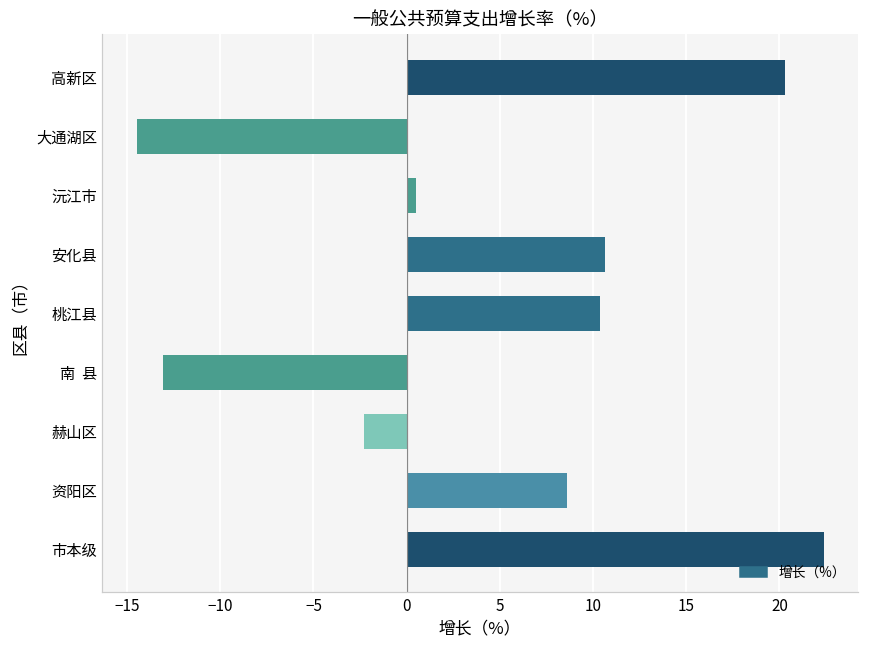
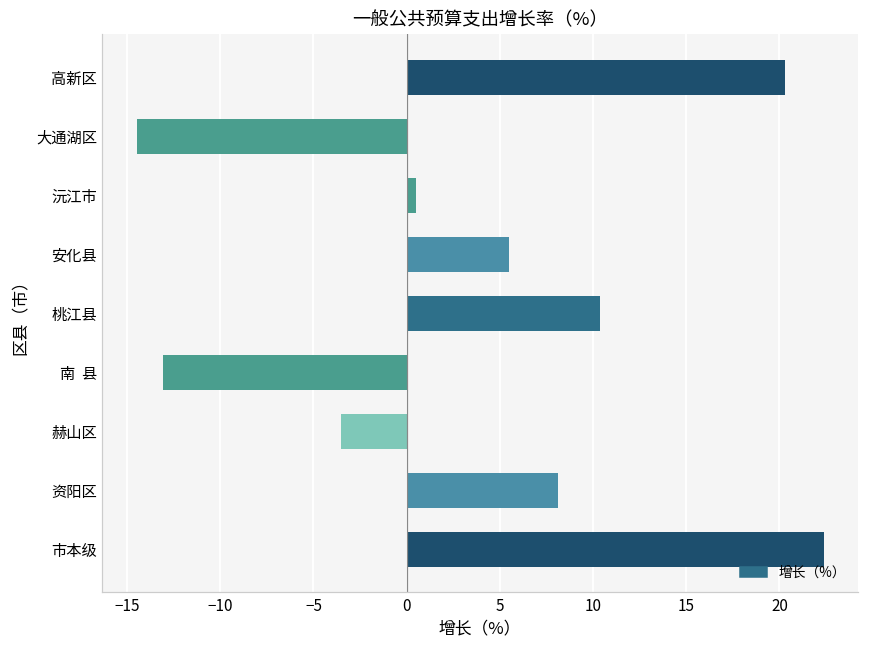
  {
    "高新区": 20.3,
    "大通湖区": -14.5,
    "沅江市": 0.5,
-   "安化县": 10.6,
+   "安化县": 5.5,
    "桃江县": 10.3,
    "南 县": -13.1,
-   "赫山区": -2.3,
-   "资阳区": 8.6,
+   "赫山区": -3.5,
+   "资阳区": 8.1,
    "市本级": 22.4
  }
